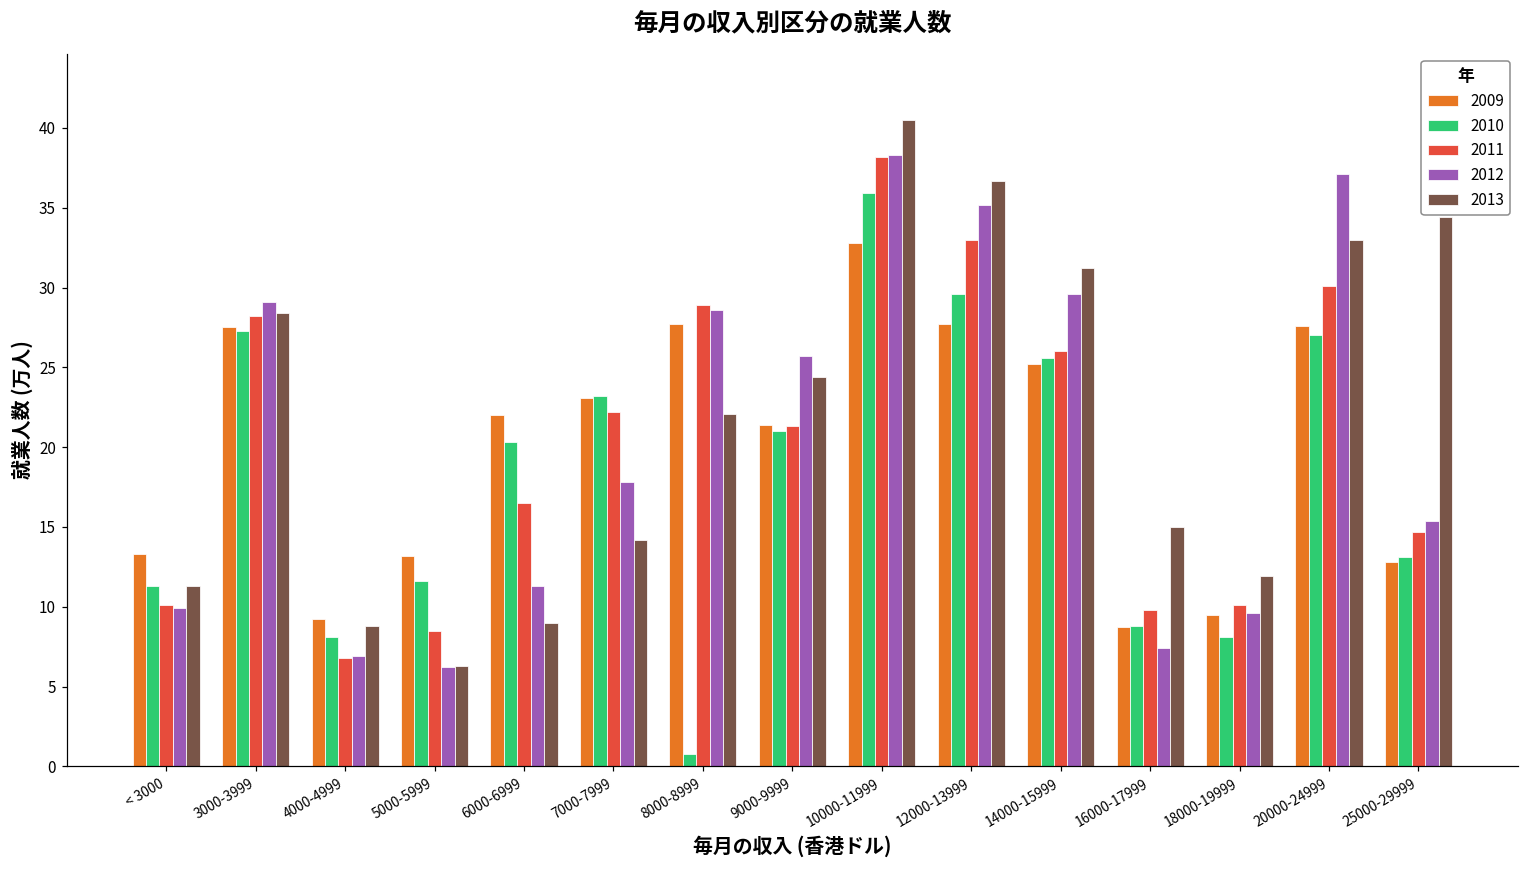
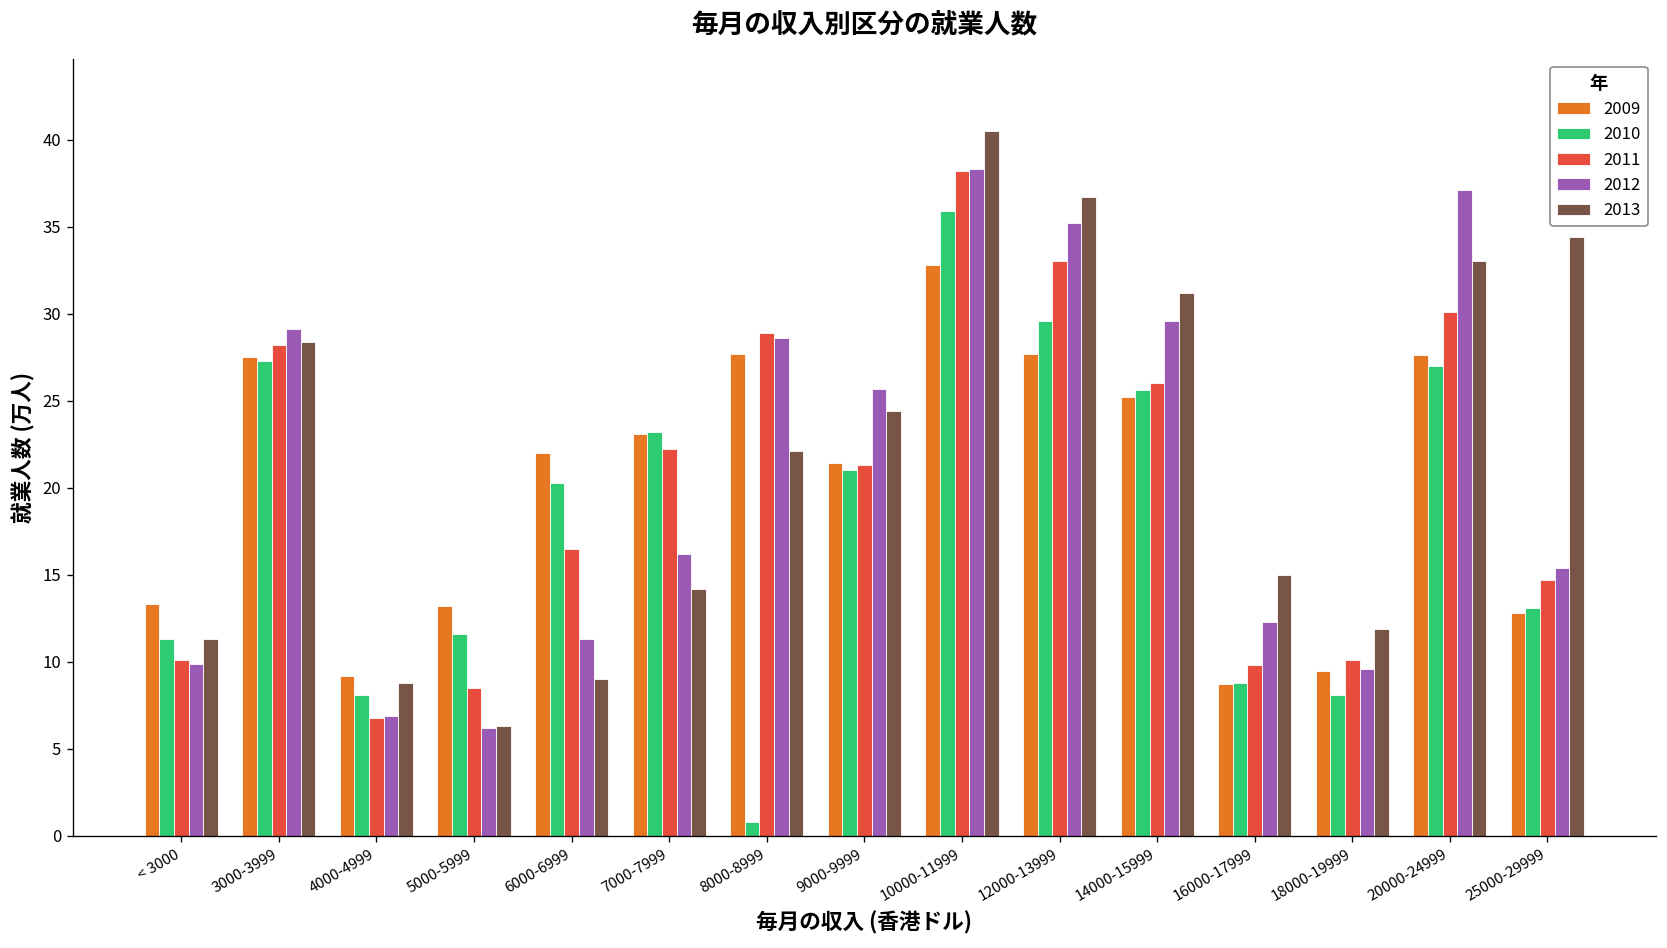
  {
    "2010": {
      "< 3000": 11.3,
      "3000-3999": 27.3,
      "4000-4999": 8.1,
      "5000-5999": 11.6,
      "6000-6999": 20.3,
      "7000-7999": 23.2,
      "8000-8999": 0.8,
      "9000-9999": 21.0,
      "10000-11999": 35.9,
      "12000-13999": 29.6,
      "14000-15999": 25.6,
      "16000-17999": 8.8,
      "18000-19999": 8.1,
      "20000-24999": 27.0,
      "25000-29999": 13.1
    },
    "2012": {
      "< 3000": 9.9,
      "3000-3999": 29.1,
      "4000-4999": 6.9,
      "5000-5999": 6.2,
      "6000-6999": 11.3,
-     "7000-7999": 17.8,
+     "7000-7999": 16.2,
      "8000-8999": 28.6,
      "9000-9999": 25.7,
      "10000-11999": 38.3,
      "12000-13999": 35.2,
      "14000-15999": 29.6,
-     "16000-17999": 7.4,
+     "16000-17999": 12.3,
      "18000-19999": 9.6,
      "20000-24999": 37.1,
      "25000-29999": 15.4
    },
    "2013": {
      "< 3000": 11.3,
      "3000-3999": 28.4,
      "4000-4999": 8.8,
      "5000-5999": 6.3,
      "6000-6999": 9.0,
      "7000-7999": 14.2,
      "8000-8999": 22.1,
      "9000-9999": 24.4,
      "10000-11999": 40.5,
      "12000-13999": 36.7,
      "14000-15999": 31.2,
      "16000-17999": 15.0,
      "18000-19999": 11.9,
      "20000-24999": 33.0,
      "25000-29999": 34.4
    }
  }
